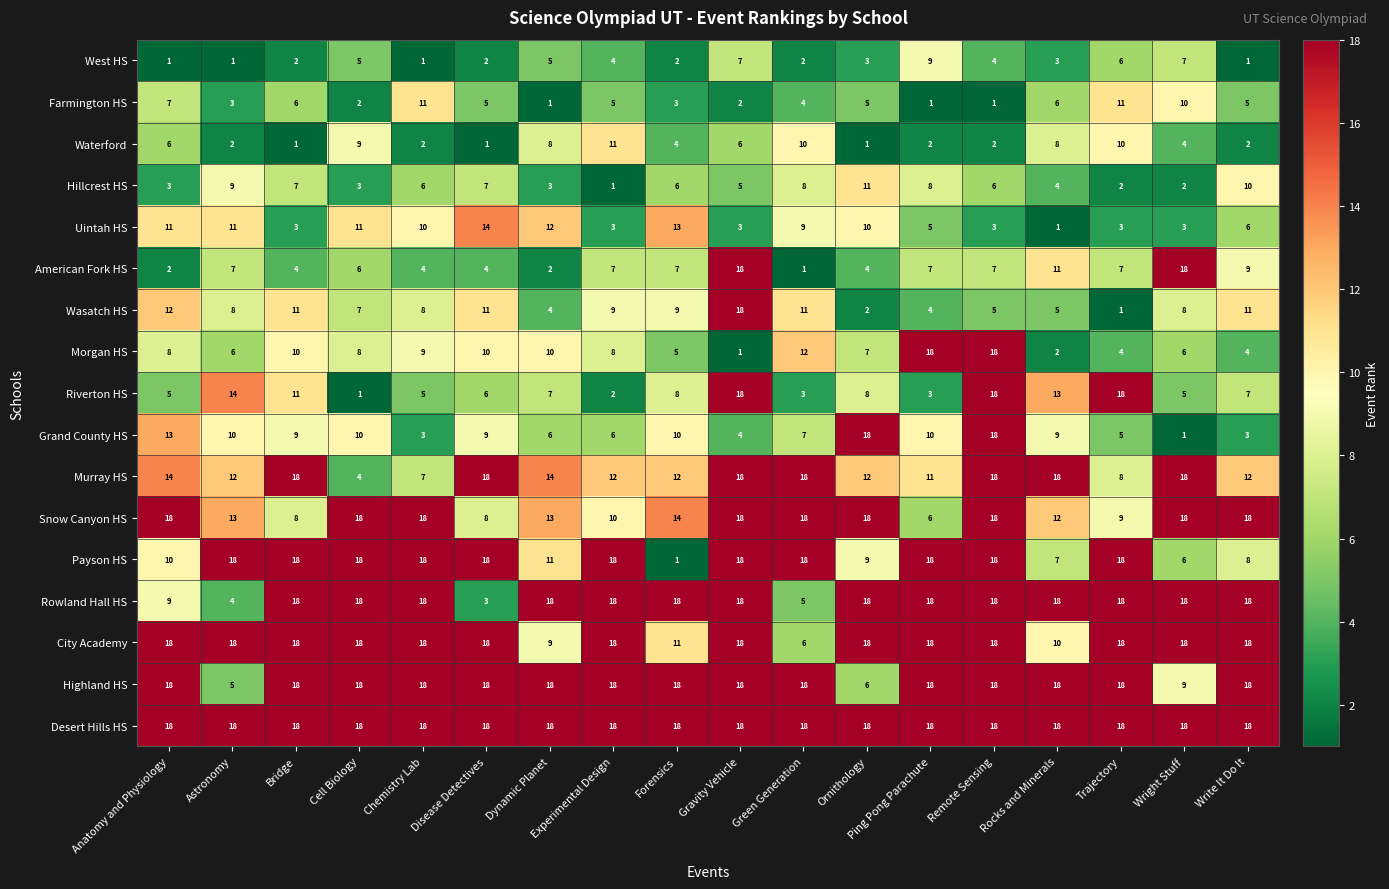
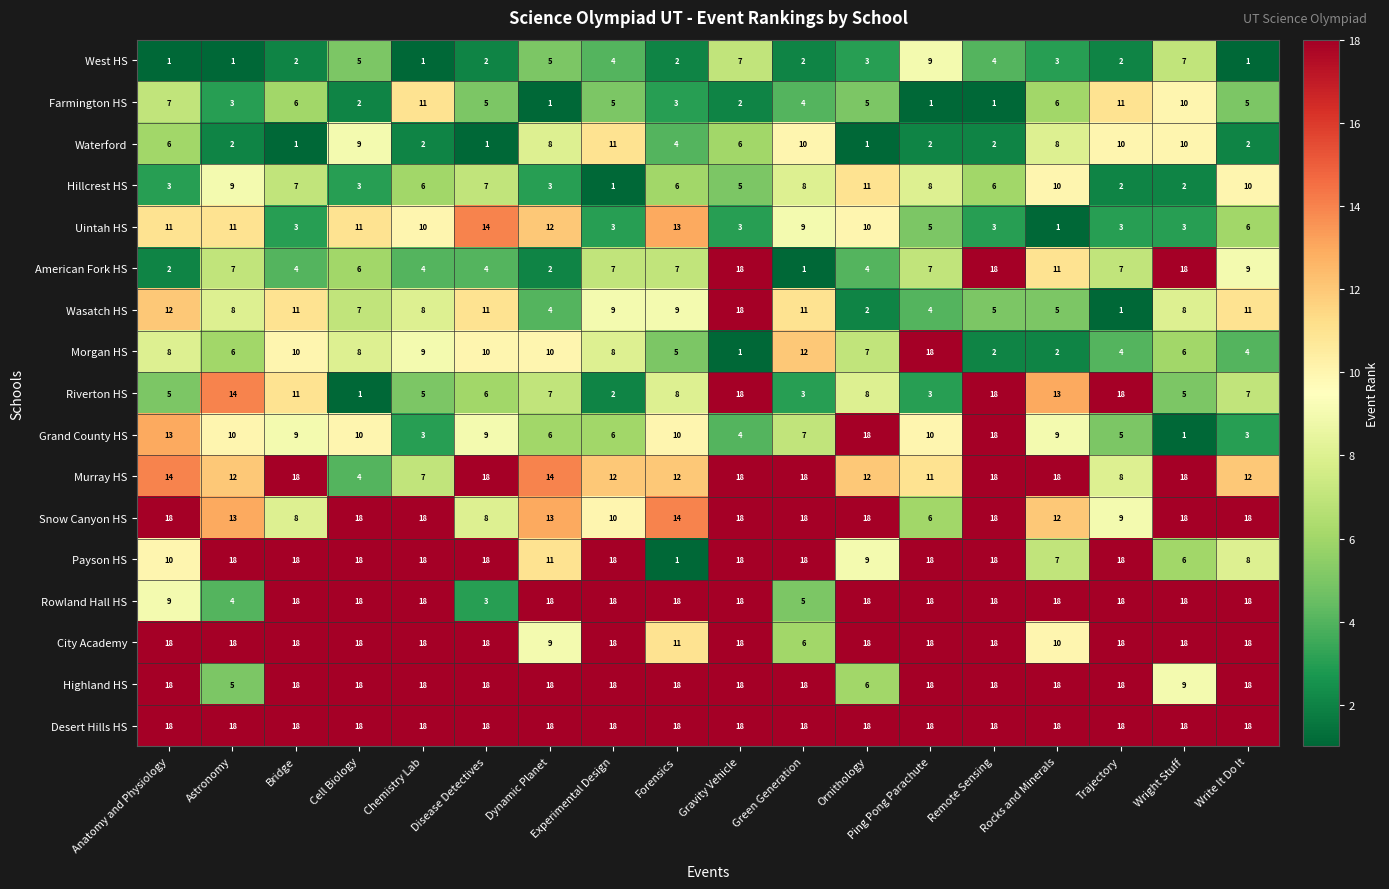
  {
    "West HS": {
      "Anatomy and Physiology": 1,
      "Astronomy": 1,
      "Bridge": 2,
      "Cell Biology": 5,
      "Chemistry Lab": 1,
      "Disease Detectives": 2,
      "Dynamic Planet": 5,
      "Experimental Design": 4,
      "Forensics": 2,
      "Gravity Vehicle": 7,
      "Green Generation": 2,
      "Ornithology": 3,
      "Ping Pong Parachute": 9,
      "Remote Sensing": 4,
      "Rocks and Minerals": 3,
-     "Trajectory": 6,
+     "Trajectory": 2,
      "Wright Stuff": 7,
      "Write It Do It": 1
    },
    "Waterford": {
      "Anatomy and Physiology": 6,
      "Astronomy": 2,
      "Bridge": 1,
      "Cell Biology": 9,
      "Chemistry Lab": 2,
      "Disease Detectives": 1,
      "Dynamic Planet": 8,
      "Experimental Design": 11,
      "Forensics": 4,
      "Gravity Vehicle": 6,
      "Green Generation": 10,
      "Ornithology": 1,
      "Ping Pong Parachute": 2,
      "Remote Sensing": 2,
      "Rocks and Minerals": 8,
      "Trajectory": 10,
-     "Wright Stuff": 4,
+     "Wright Stuff": 10,
      "Write It Do It": 2
    },
    "Hillcrest HS": {
      "Anatomy and Physiology": 3,
      "Astronomy": 9,
      "Bridge": 7,
      "Cell Biology": 3,
      "Chemistry Lab": 6,
      "Disease Detectives": 7,
      "Dynamic Planet": 3,
      "Experimental Design": 1,
      "Forensics": 6,
      "Gravity Vehicle": 5,
      "Green Generation": 8,
      "Ornithology": 11,
      "Ping Pong Parachute": 8,
      "Remote Sensing": 6,
-     "Rocks and Minerals": 4,
+     "Rocks and Minerals": 10,
      "Trajectory": 2,
      "Wright Stuff": 2,
      "Write It Do It": 10
    },
    "American Fork HS": {
      "Anatomy and Physiology": 2,
      "Astronomy": 7,
      "Bridge": 4,
      "Cell Biology": 6,
      "Chemistry Lab": 4,
      "Disease Detectives": 4,
      "Dynamic Planet": 2,
      "Experimental Design": 7,
      "Forensics": 7,
      "Gravity Vehicle": 18,
      "Green Generation": 1,
      "Ornithology": 4,
      "Ping Pong Parachute": 7,
-     "Remote Sensing": 7,
+     "Remote Sensing": 18,
      "Rocks and Minerals": 11,
      "Trajectory": 7,
      "Wright Stuff": 18,
      "Write It Do It": 9
    },
    "Morgan HS": {
      "Anatomy and Physiology": 8,
      "Astronomy": 6,
      "Bridge": 10,
      "Cell Biology": 8,
      "Chemistry Lab": 9,
      "Disease Detectives": 10,
      "Dynamic Planet": 10,
      "Experimental Design": 8,
      "Forensics": 5,
      "Gravity Vehicle": 1,
      "Green Generation": 12,
      "Ornithology": 7,
      "Ping Pong Parachute": 18,
-     "Remote Sensing": 18,
+     "Remote Sensing": 2,
      "Rocks and Minerals": 2,
      "Trajectory": 4,
      "Wright Stuff": 6,
      "Write It Do It": 4
    }
  }
